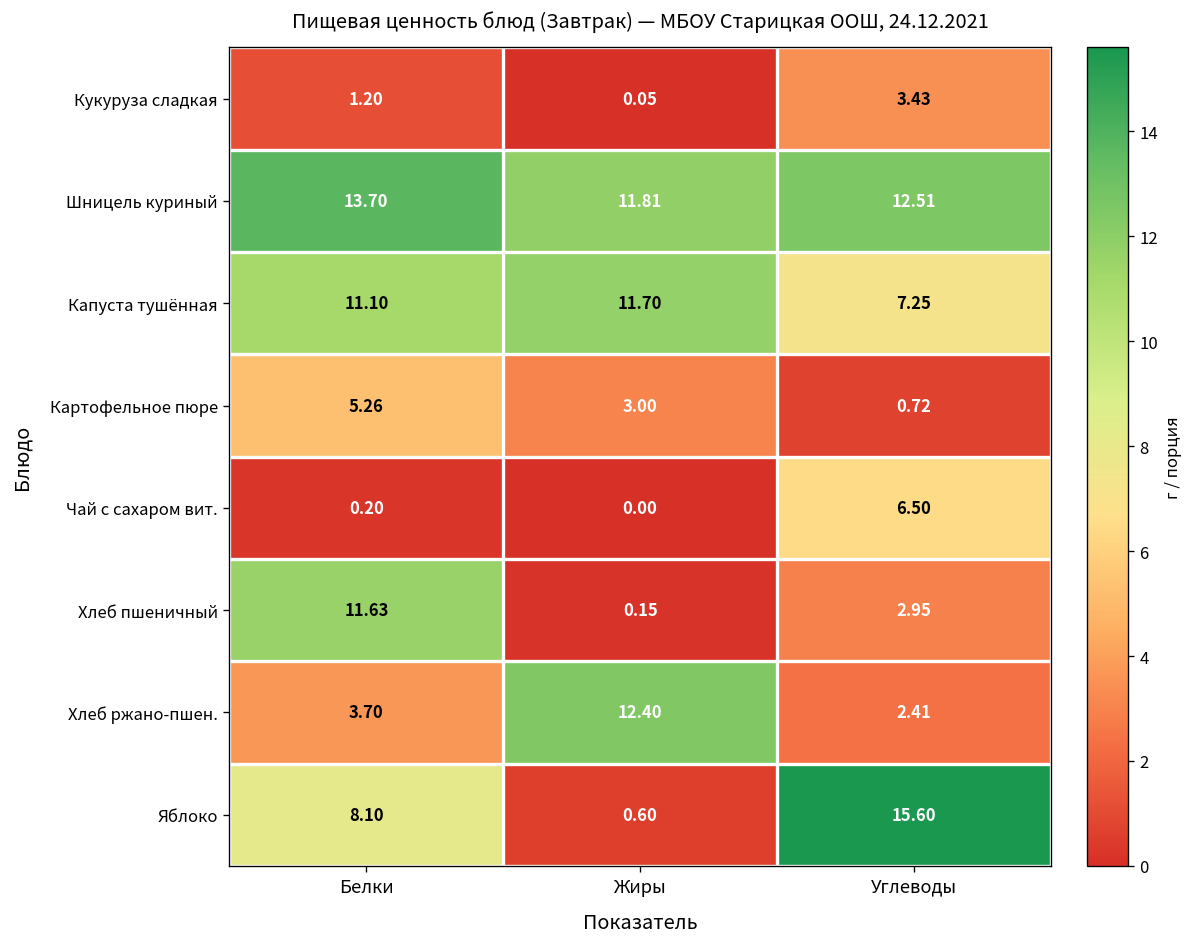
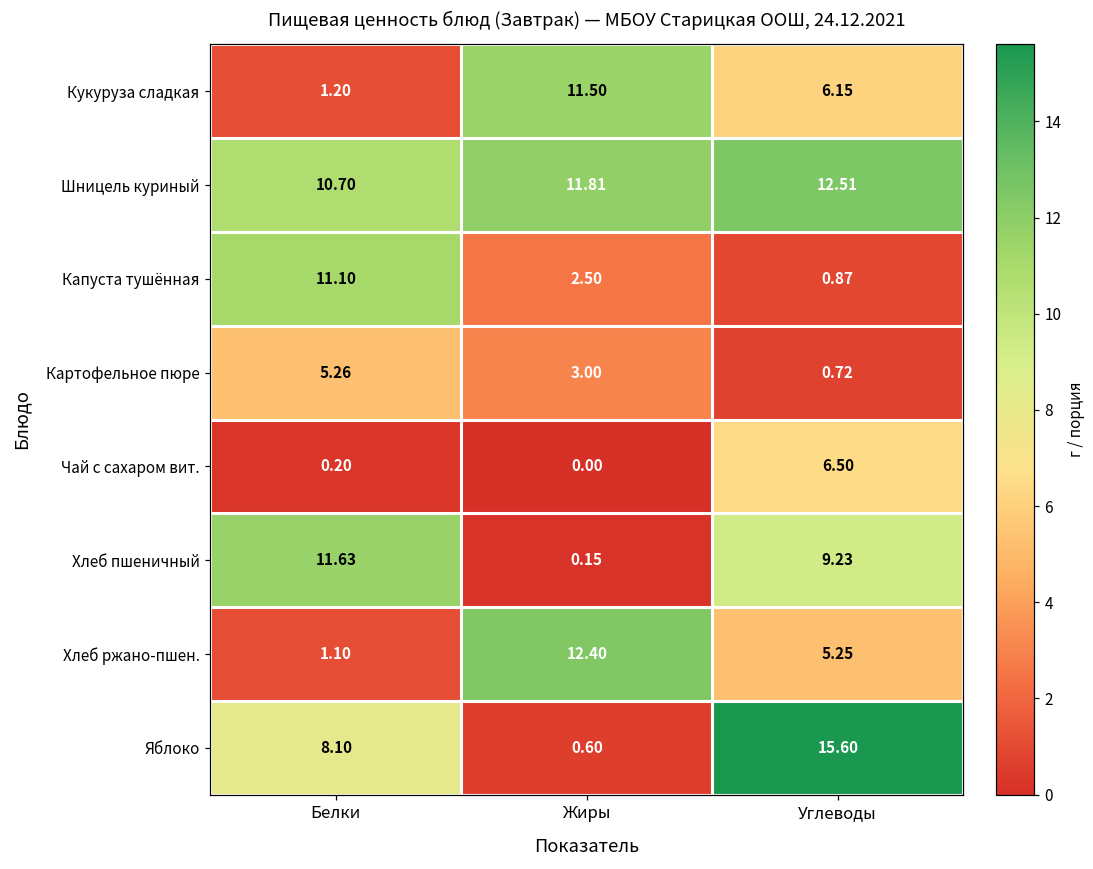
  {
    "Кукуруза сладкая": {
      "Белки": 1.20,
-     "Жиры": 0.05,
-     "Углеводы": 3.43
+     "Жиры": 11.50,
+     "Углеводы": 6.15
    },
    "Шницель куриный": {
-     "Белки": 13.70,
+     "Белки": 10.70,
      "Жиры": 11.81,
      "Углеводы": 12.51
    },
    "Капуста тушённая": {
      "Белки": 11.10,
-     "Жиры": 11.70,
-     "Углеводы": 7.25
+     "Жиры": 2.50,
+     "Углеводы": 0.87
    },
    "Картофельное пюре": {
      "Белки": 5.26,
      "Жиры": 3.00,
      "Углеводы": 0.72
    },
    "Чай с сахаром вит.": {
      "Белки": 0.20,
      "Жиры": 0.00,
      "Углеводы": 6.50
    },
    "Хлеб пшеничный": {
      "Белки": 11.63,
      "Жиры": 0.15,
-     "Углеводы": 2.95
+     "Углеводы": 9.23
    },
    "Хлеб ржано-пшен.": {
-     "Белки": 3.70,
+     "Белки": 1.10,
      "Жиры": 12.40,
-     "Углеводы": 2.41
+     "Углеводы": 5.25
    },
    "Яблоко": {
      "Белки": 8.10,
      "Жиры": 0.60,
      "Углеводы": 15.60
    }
  }
